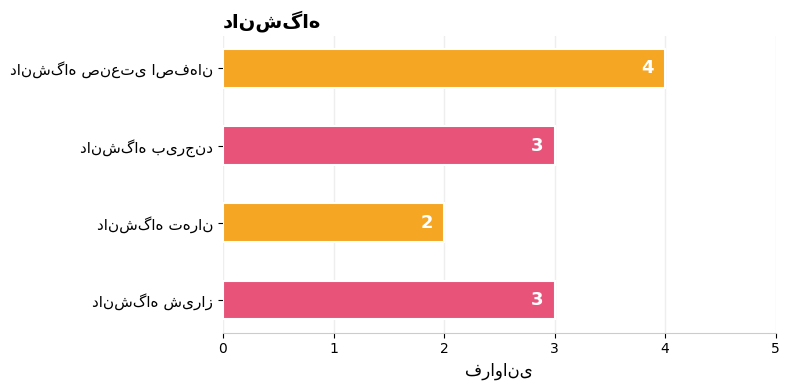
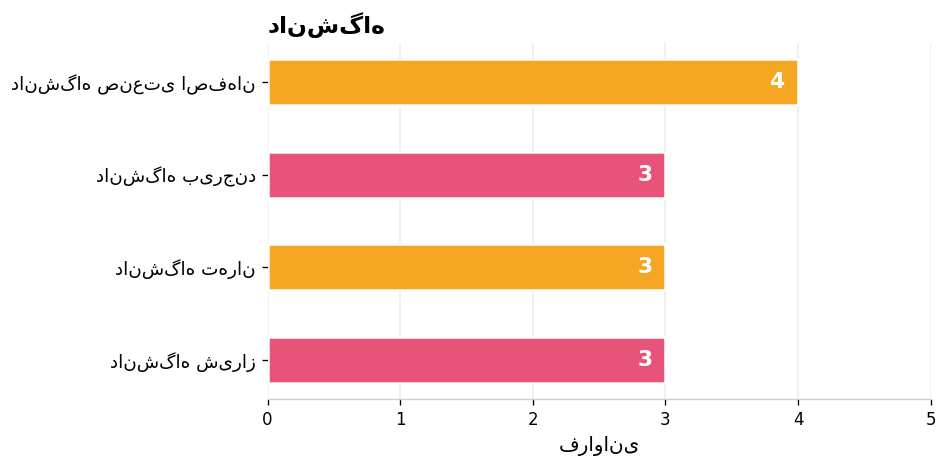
  {
    "دانشگاه صنعتی اصفهان": 4,
    "دانشگاه بیرجند": 3,
-   "دانشگاه تهران": 2,
+   "دانشگاه تهران": 3,
    "دانشگاه شیراز": 3
  }
